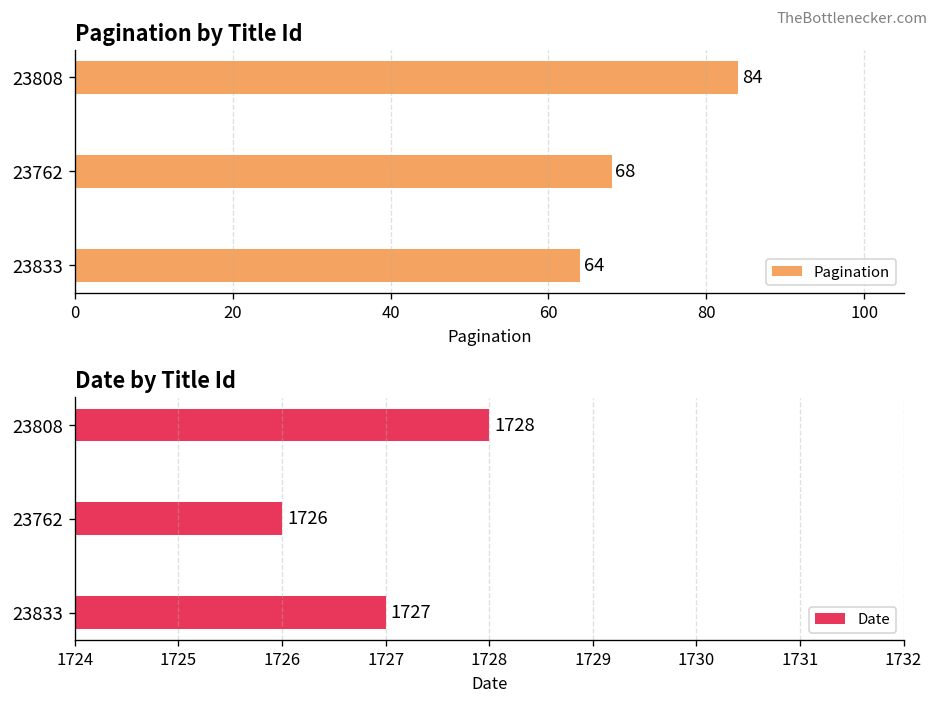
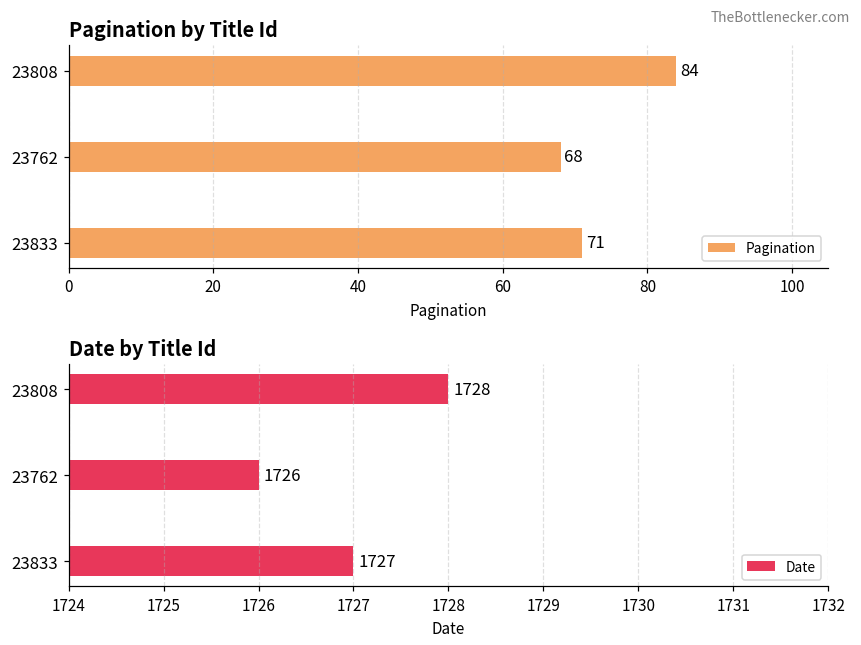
  {
    "Pagination by Title Id": {
      "23808": 84,
      "23762": 68,
-     "23833": 64
+     "23833": 71
    },
    "Date by Title Id": {
      "23808": 1728,
      "23762": 1726,
      "23833": 1727
    }
  }
